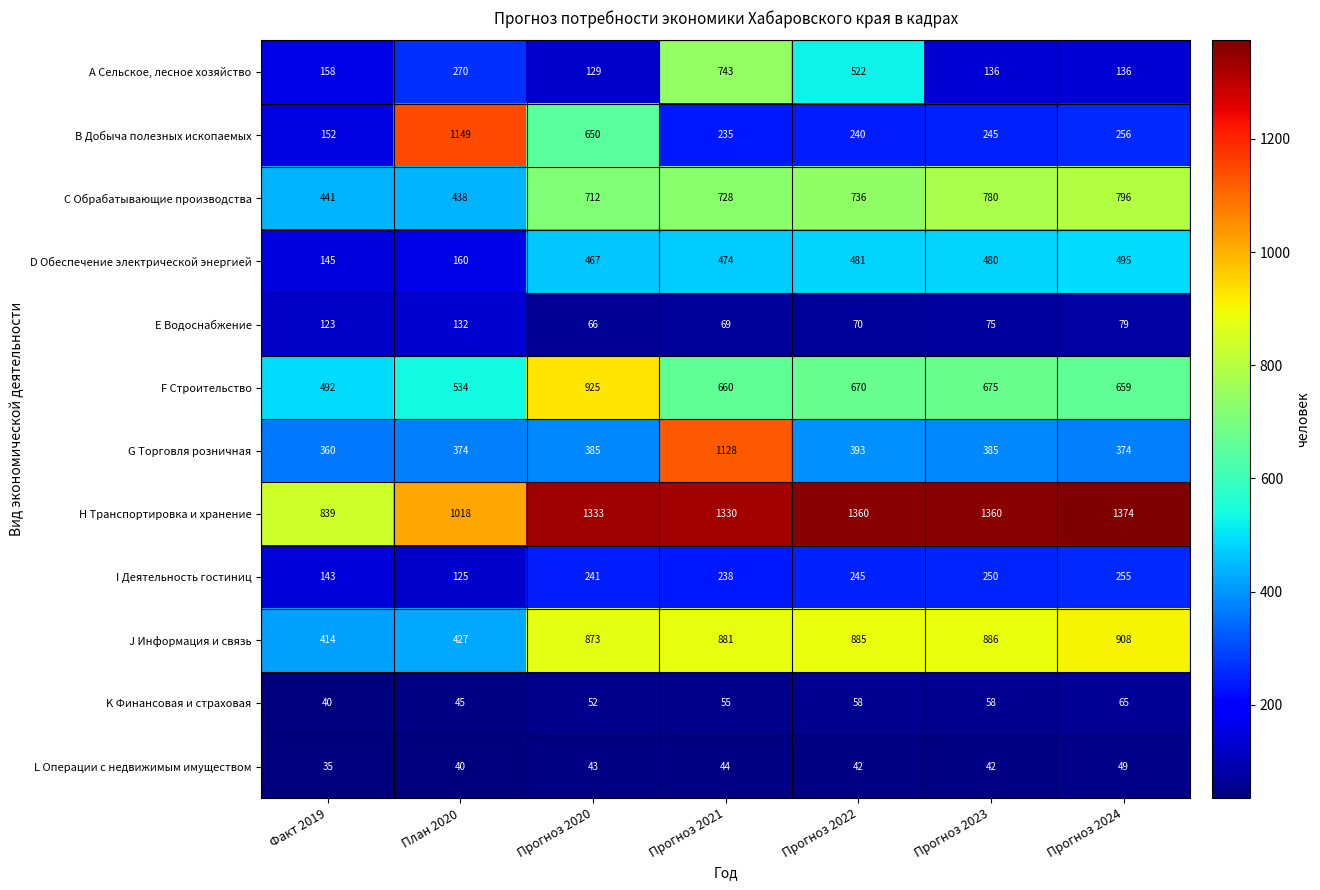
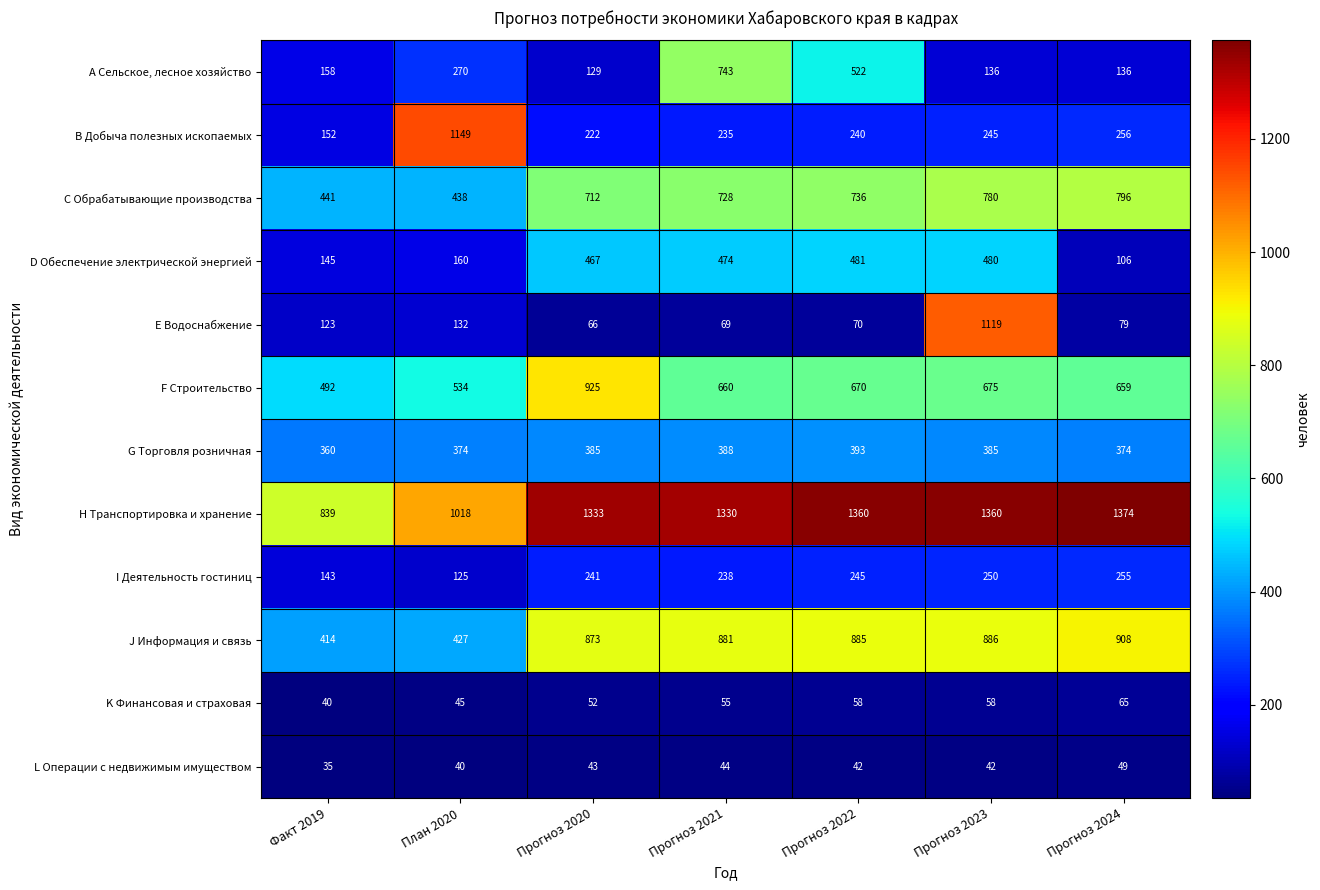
  {
    "А Сельское, лесное хозяйство": {
      "Факт 2019": 158,
      "План 2020": 270,
      "Прогноз 2020": 129,
      "Прогноз 2021": 743,
      "Прогноз 2022": 522,
      "Прогноз 2023": 136,
      "Прогноз 2024": 136
    },
    "В Добыча полезных ископаемых": {
      "Факт 2019": 152,
      "План 2020": 1149,
-     "Прогноз 2020": 650,
+     "Прогноз 2020": 222,
      "Прогноз 2021": 235,
      "Прогноз 2022": 240,
      "Прогноз 2023": 245,
      "Прогноз 2024": 256
    },
    "С Обрабатывающие производства": {
      "Факт 2019": 441,
      "План 2020": 438,
      "Прогноз 2020": 712,
      "Прогноз 2021": 728,
      "Прогноз 2022": 736,
      "Прогноз 2023": 780,
      "Прогноз 2024": 796
    },
    "D Обеспечение электрической энергией": {
      "Факт 2019": 145,
      "План 2020": 160,
      "Прогноз 2020": 467,
      "Прогноз 2021": 474,
      "Прогноз 2022": 481,
      "Прогноз 2023": 480,
-     "Прогноз 2024": 495
+     "Прогноз 2024": 106
    },
    "Е Водоснабжение": {
      "Факт 2019": 123,
      "План 2020": 132,
      "Прогноз 2020": 66,
      "Прогноз 2021": 69,
      "Прогноз 2022": 70,
-     "Прогноз 2023": 75,
+     "Прогноз 2023": 1119,
      "Прогноз 2024": 79
    },
    "F Строительство": {
      "Факт 2019": 492,
      "План 2020": 534,
      "Прогноз 2020": 925,
      "Прогноз 2021": 660,
      "Прогноз 2022": 670,
      "Прогноз 2023": 675,
      "Прогноз 2024": 659
    },
    "G Торговля розничная": {
      "Факт 2019": 360,
      "План 2020": 374,
      "Прогноз 2020": 385,
-     "Прогноз 2021": 1128,
+     "Прогноз 2021": 388,
      "Прогноз 2022": 393,
      "Прогноз 2023": 385,
      "Прогноз 2024": 374
    },
    "Н Транспортировка и хранение": {
      "Факт 2019": 839,
      "План 2020": 1018,
      "Прогноз 2020": 1333,
      "Прогноз 2021": 1330,
      "Прогноз 2022": 1360,
      "Прогноз 2023": 1360,
      "Прогноз 2024": 1374
    },
    "I Деятельность гостиниц": {
      "Факт 2019": 143,
      "План 2020": 125,
      "Прогноз 2020": 241,
      "Прогноз 2021": 238,
      "Прогноз 2022": 245,
      "Прогноз 2023": 250,
      "Прогноз 2024": 255
    },
    "J Информация и связь": {
      "Факт 2019": 414,
      "План 2020": 427,
      "Прогноз 2020": 873,
      "Прогноз 2021": 881,
      "Прогноз 2022": 885,
      "Прогноз 2023": 886,
      "Прогноз 2024": 908
    },
    "K Финансовая и страховая": {
      "Факт 2019": 40,
      "План 2020": 45,
      "Прогноз 2020": 52,
      "Прогноз 2021": 55,
      "Прогноз 2022": 58,
      "Прогноз 2023": 58,
      "Прогноз 2024": 65
    },
    "L Операции с недвижимым имуществом": {
      "Факт 2019": 35,
      "План 2020": 40,
      "Прогноз 2020": 43,
      "Прогноз 2021": 44,
      "Прогноз 2022": 42,
      "Прогноз 2023": 42,
      "Прогноз 2024": 49
    }
  }
